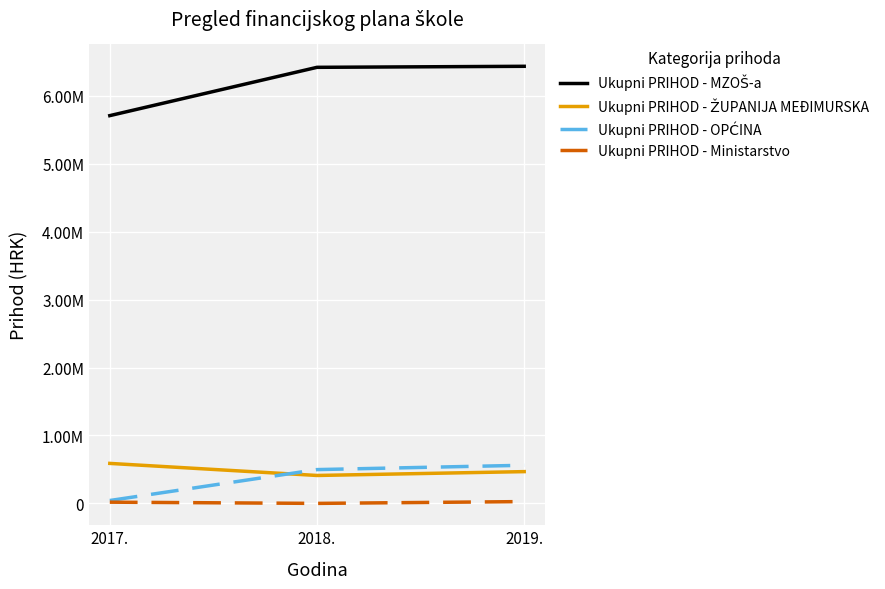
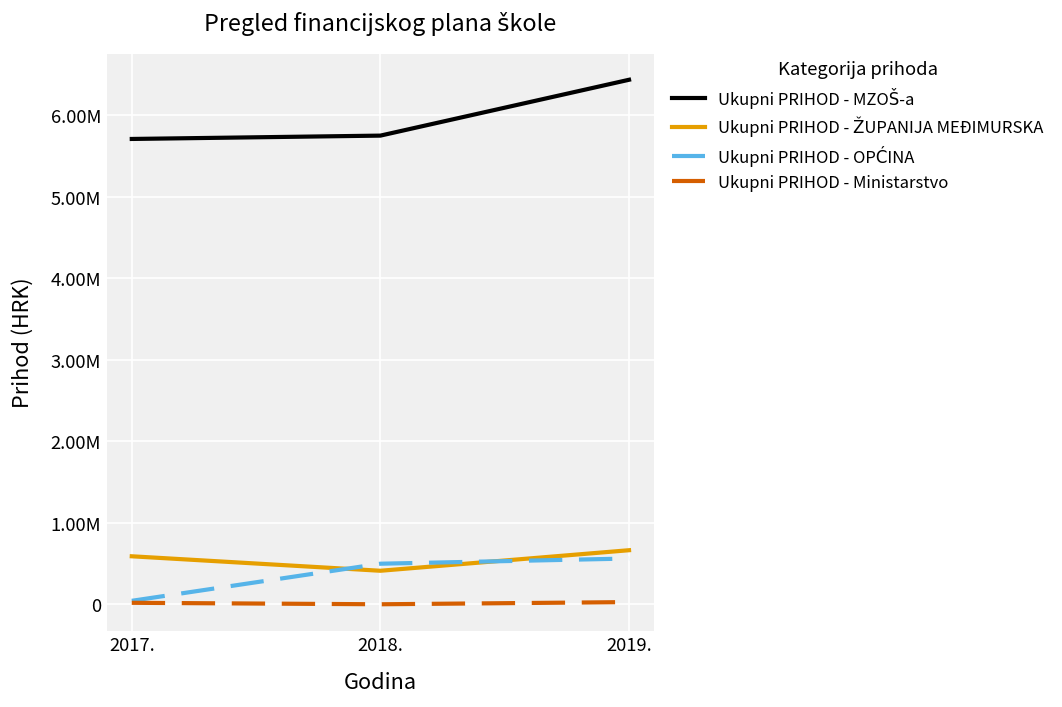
  {
    "Ukupni PRIHOD - MZOŠ-a": {
      "2017.": 5700000,
-     "2018.": 6400000,
+     "2018.": 5800000,
      "2019.": 6400000
    },
    "Ukupni PRIHOD - ŽUPANIJA MEĐIMURSKA": {
      "2017.": 600000,
      "2018.": 400000,
-     "2019.": 500000
+     "2019.": 700000
    },
    "Ukupni PRIHOD - OPĆINA": {
      "2018.": 500000,
      "2019.": 600000
    },
    "Ukupni PRIHOD - Ministarstvo": {
      "2018.": 0,
      "2019.": 0
    }
  }
